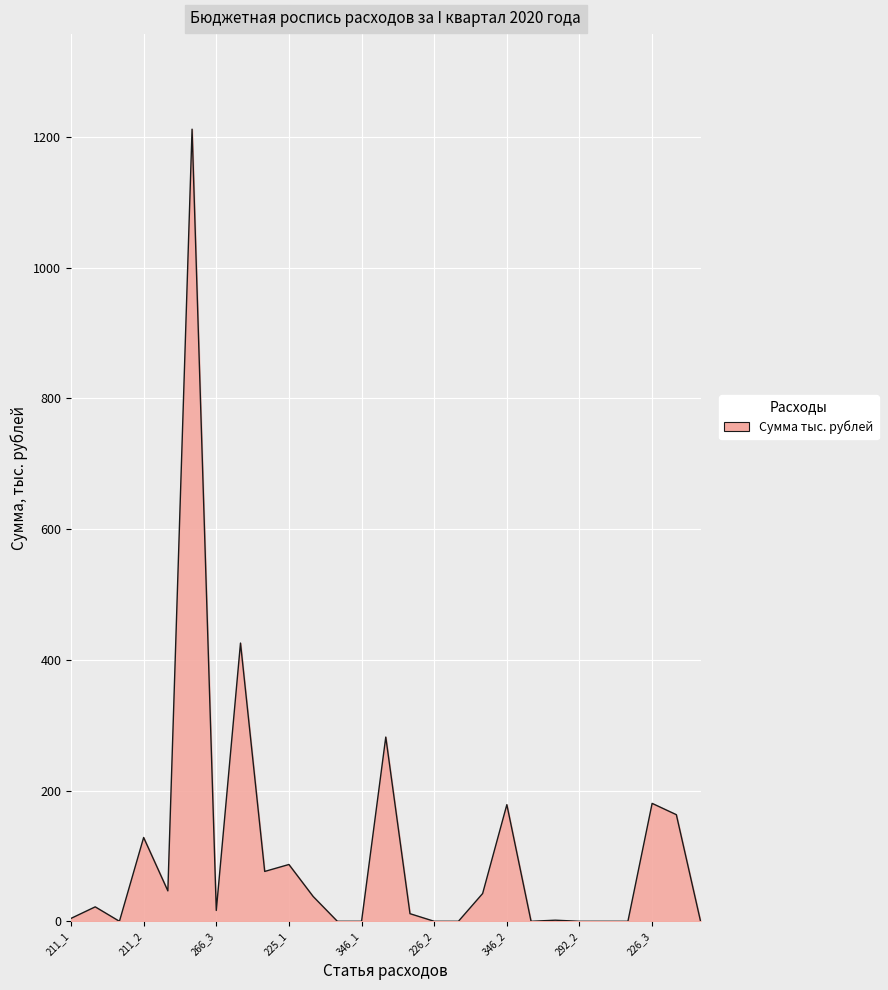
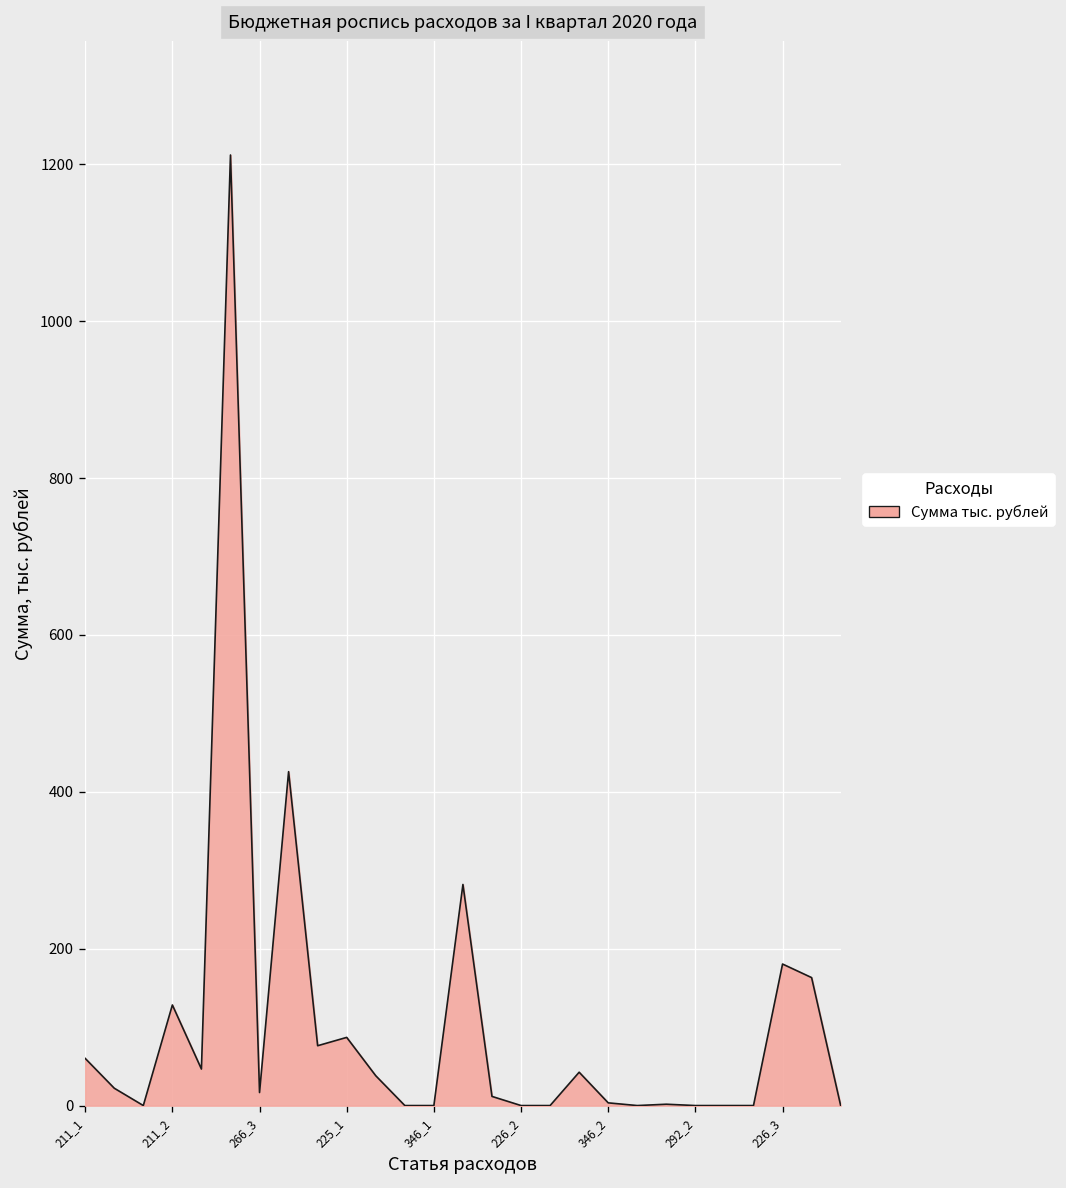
  {
-   "211_1": 0,
+   "211_1": 60,
    "211_2": 130,
    "266_3": 20,
    "225_1": 90,
    "346_1": 0,
    "226_2": 0,
-   "346_2": 180,
+   "346_2": 0,
    "292_2": 0,
    "226_3": 180
  }
